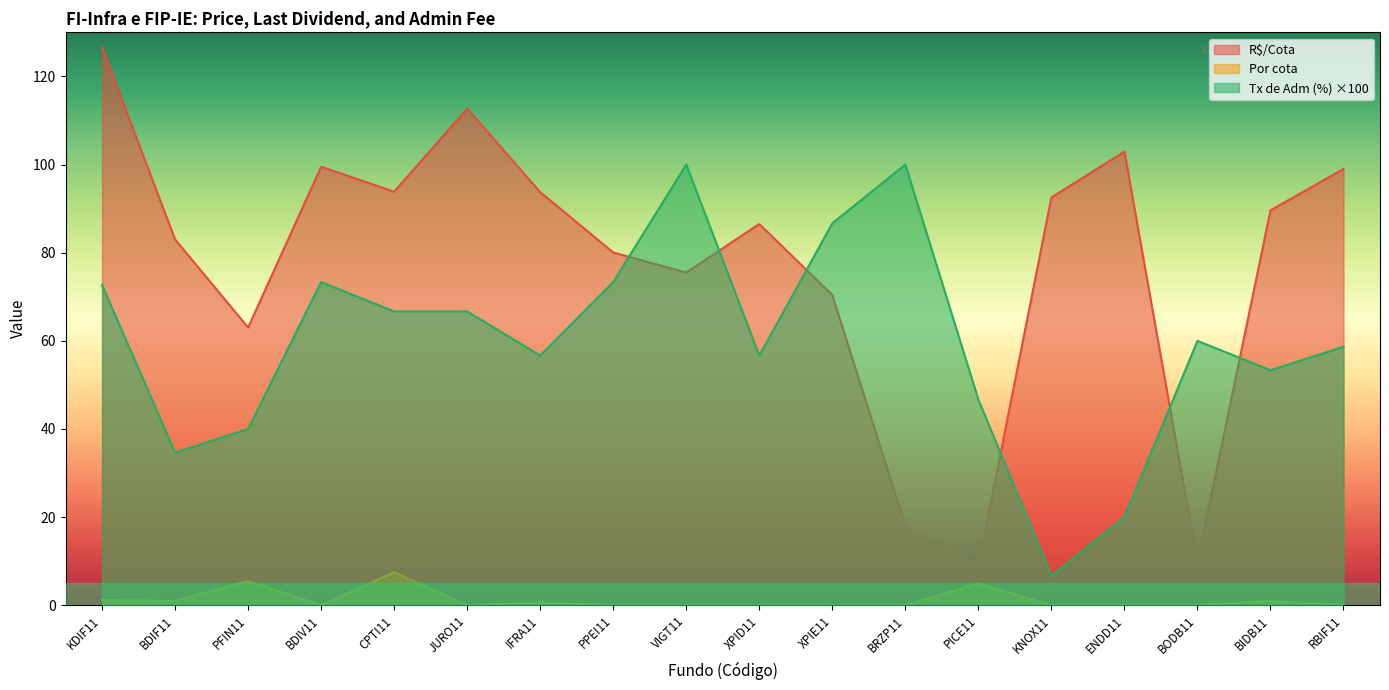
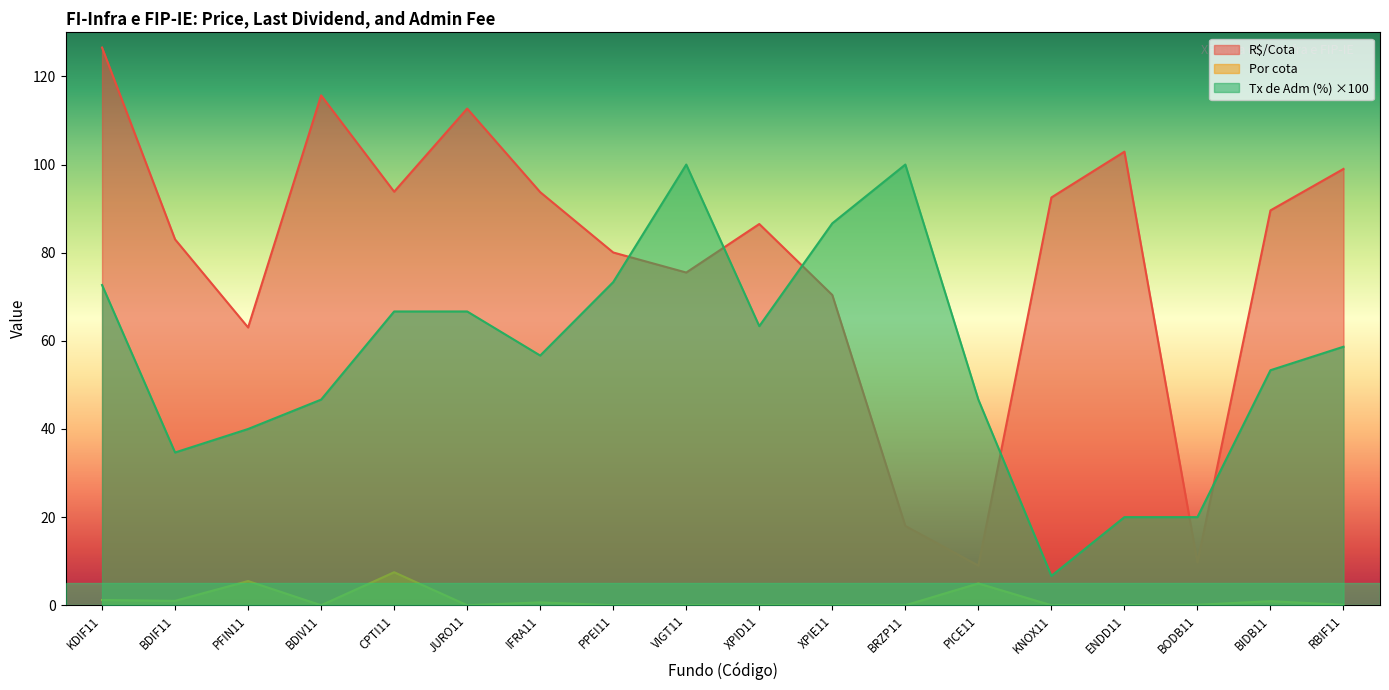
  {
    "R$/Cota": {
      "KDIF11": 127,
      "BDIF11": 83,
      "PFIN11": 63,
-     "BDIV11": 100,
+     "BDIV11": 116,
      "CPTI11": 94,
      "JURO11": 113,
      "IFRA11": 94,
      "PPEI11": 80,
      "VIGT11": 76,
      "XPID11": 87,
      "XPIE11": 70,
      "BRZP11": 18,
      "PICE11": 9,
      "KNOX11": 93,
      "ENDD11": 103,
      "BODB11": 10,
      "BIDB11": 90,
      "RBIF11": 99
    },
    "Por cota": {
      "PFIN11": 6,
      "CPTI11": 8
    },
    "Tx de Adm (%) ×100": {
      "KDIF11": 73,
      "BDIF11": 35,
      "PFIN11": 40,
-     "BDIV11": 73,
+     "BDIV11": 47,
      "CPTI11": 67,
      "JURO11": 67,
      "IFRA11": 57,
      "PPEI11": 73,
      "VIGT11": 100,
-     "XPID11": 57,
+     "XPID11": 63,
      "XPIE11": 87,
      "BRZP11": 100,
      "PICE11": 47,
      "KNOX11": 7,
      "ENDD11": 20,
-     "BODB11": 60,
+     "BODB11": 20,
      "BIDB11": 53,
      "RBIF11": 59
    }
  }
